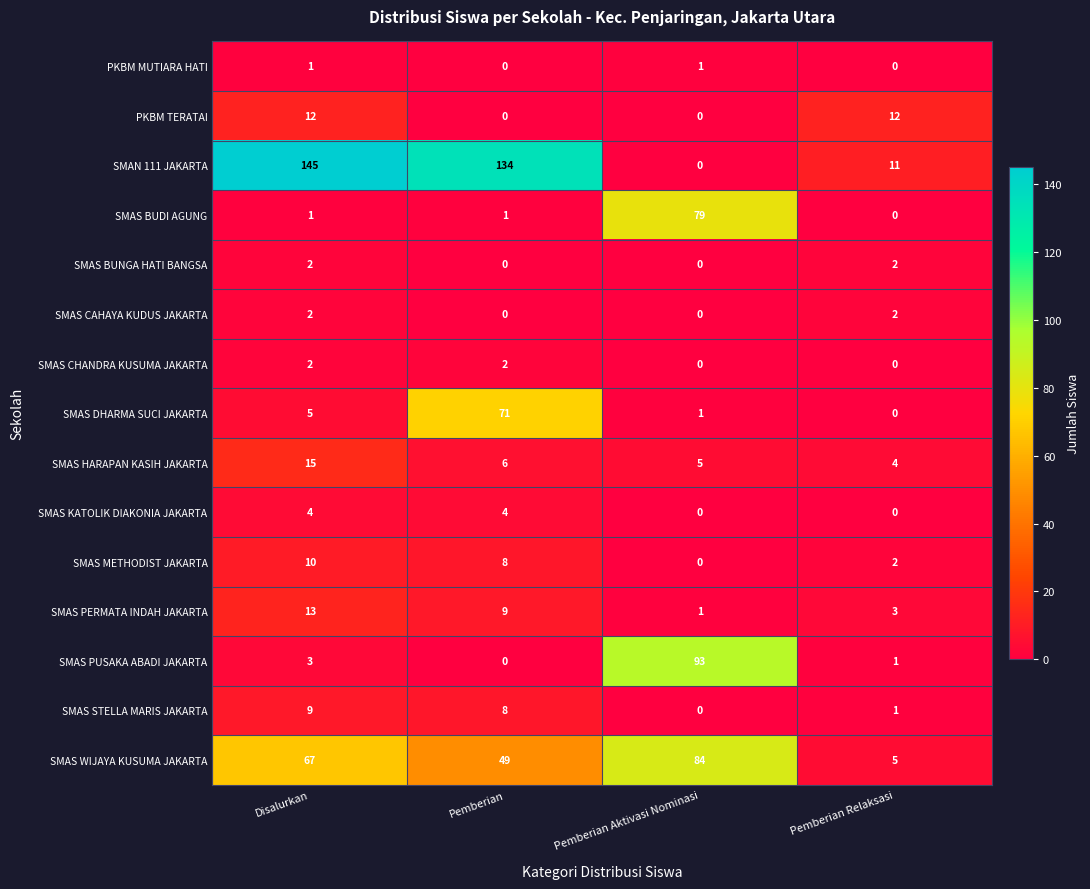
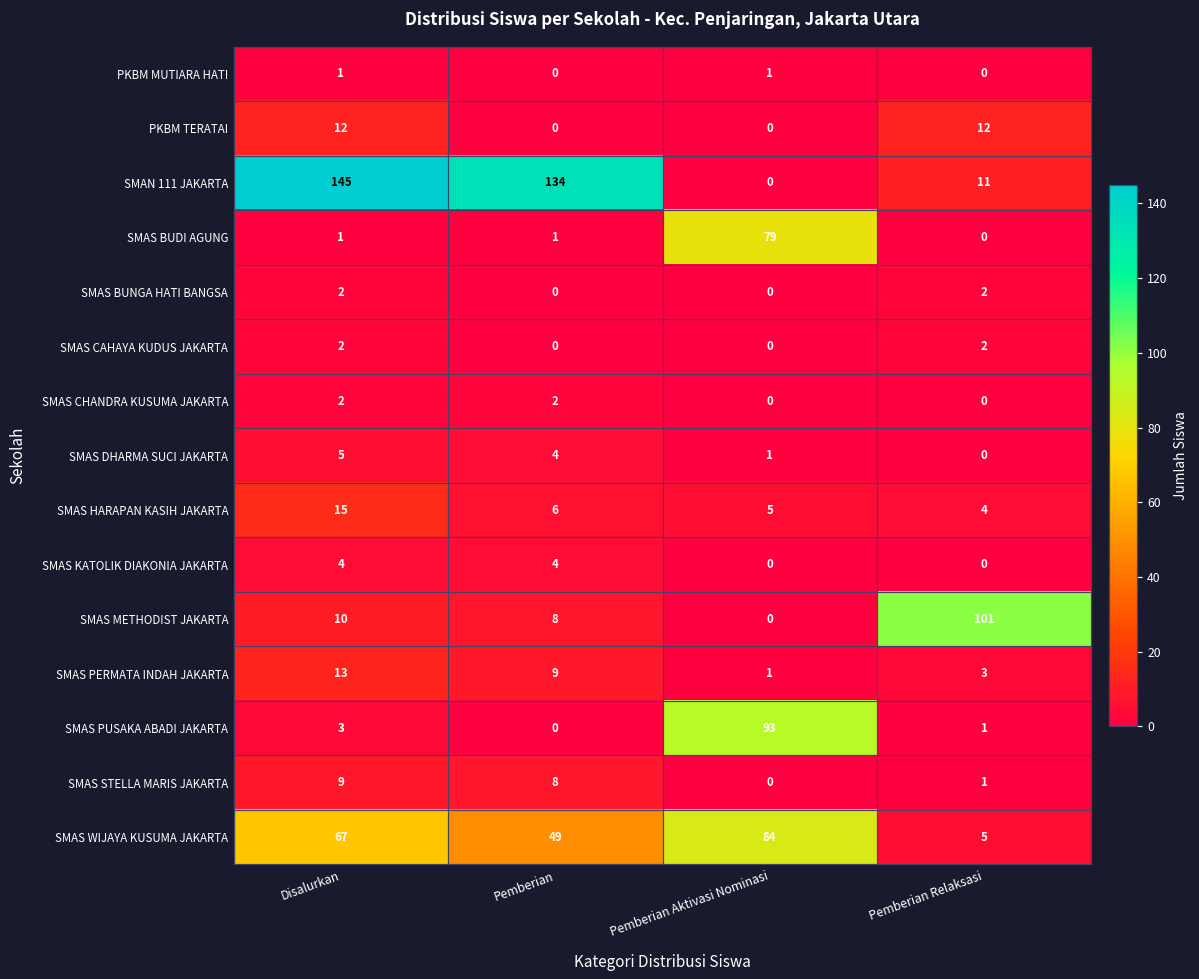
  {
    "PKBM MUTIARA HATI": {
      "Disalurkan": 1,
      "Pemberian": 0,
      "Pemberian Aktivasi Nominasi": 1,
      "Pemberian Relaksasi": 0
    },
    "PKBM TERATAI": {
      "Disalurkan": 12,
      "Pemberian": 0,
      "Pemberian Aktivasi Nominasi": 0,
      "Pemberian Relaksasi": 12
    },
    "SMAN 111 JAKARTA": {
      "Disalurkan": 145,
      "Pemberian": 134,
      "Pemberian Aktivasi Nominasi": 0,
      "Pemberian Relaksasi": 11
    },
    "SMAS BUDI AGUNG": {
      "Disalurkan": 1,
      "Pemberian": 1,
      "Pemberian Aktivasi Nominasi": 79,
      "Pemberian Relaksasi": 0
    },
    "SMAS BUNGA HATI BANGSA": {
      "Disalurkan": 2,
      "Pemberian": 0,
      "Pemberian Aktivasi Nominasi": 0,
      "Pemberian Relaksasi": 2
    },
    "SMAS CAHAYA KUDUS JAKARTA": {
      "Disalurkan": 2,
      "Pemberian": 0,
      "Pemberian Aktivasi Nominasi": 0,
      "Pemberian Relaksasi": 2
    },
    "SMAS CHANDRA KUSUMA JAKARTA": {
      "Disalurkan": 2,
      "Pemberian": 2,
      "Pemberian Aktivasi Nominasi": 0,
      "Pemberian Relaksasi": 0
    },
    "SMAS DHARMA SUCI JAKARTA": {
      "Disalurkan": 5,
-     "Pemberian": 71,
+     "Pemberian": 4,
      "Pemberian Aktivasi Nominasi": 1,
      "Pemberian Relaksasi": 0
    },
    "SMAS HARAPAN KASIH JAKARTA": {
      "Disalurkan": 15,
      "Pemberian": 6,
      "Pemberian Aktivasi Nominasi": 5,
      "Pemberian Relaksasi": 4
    },
    "SMAS KATOLIK DIAKONIA JAKARTA": {
      "Disalurkan": 4,
      "Pemberian": 4,
      "Pemberian Aktivasi Nominasi": 0,
      "Pemberian Relaksasi": 0
    },
    "SMAS METHODIST JAKARTA": {
      "Disalurkan": 10,
      "Pemberian": 8,
      "Pemberian Aktivasi Nominasi": 0,
-     "Pemberian Relaksasi": 2
+     "Pemberian Relaksasi": 101
    },
    "SMAS PERMATA INDAH JAKARTA": {
      "Disalurkan": 13,
      "Pemberian": 9,
      "Pemberian Aktivasi Nominasi": 1,
      "Pemberian Relaksasi": 3
    },
    "SMAS PUSAKA ABADI JAKARTA": {
      "Disalurkan": 3,
      "Pemberian": 0,
      "Pemberian Aktivasi Nominasi": 93,
      "Pemberian Relaksasi": 1
    },
    "SMAS STELLA MARIS JAKARTA": {
      "Disalurkan": 9,
      "Pemberian": 8,
      "Pemberian Aktivasi Nominasi": 0,
      "Pemberian Relaksasi": 1
    },
    "SMAS WIJAYA KUSUMA JAKARTA": {
      "Disalurkan": 67,
      "Pemberian": 49,
      "Pemberian Aktivasi Nominasi": 84,
      "Pemberian Relaksasi": 5
    }
  }
